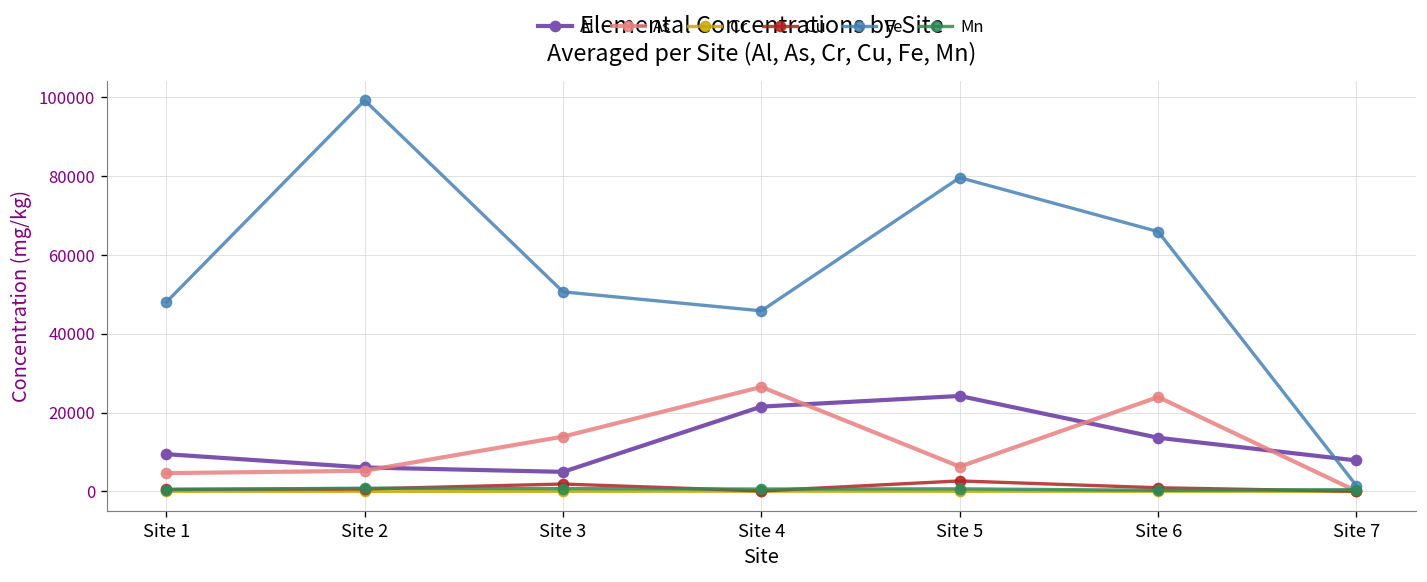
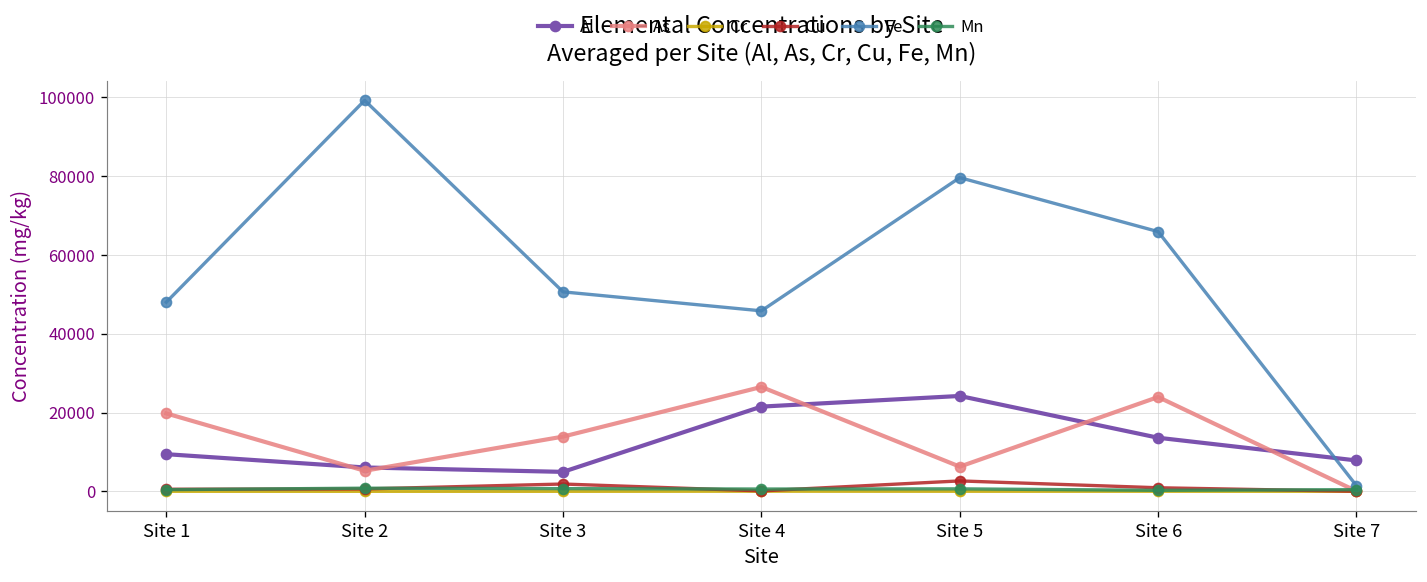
  {
    "Al": {
      "Site 1": 9000,
      "Site 2": 6000,
      "Site 3": 5000,
      "Site 4": 22000,
      "Site 5": 24000,
      "Site 6": 14000,
      "Site 7": 8000
    },
    "As": {
-     "Site 1": 5000,
+     "Site 1": 20000,
      "Site 2": 5000,
      "Site 3": 14000,
      "Site 4": 26000,
      "Site 5": 6000,
      "Site 6": 24000
    },
    "Cu": {
      "Site 3": 2000,
      "Site 5": 3000
    },
    "Fe": {
      "Site 1": 48000,
      "Site 2": 99000,
      "Site 3": 51000,
      "Site 4": 46000,
      "Site 5": 80000,
      "Site 6": 66000,
      "Site 7": 1000
    }
  }
